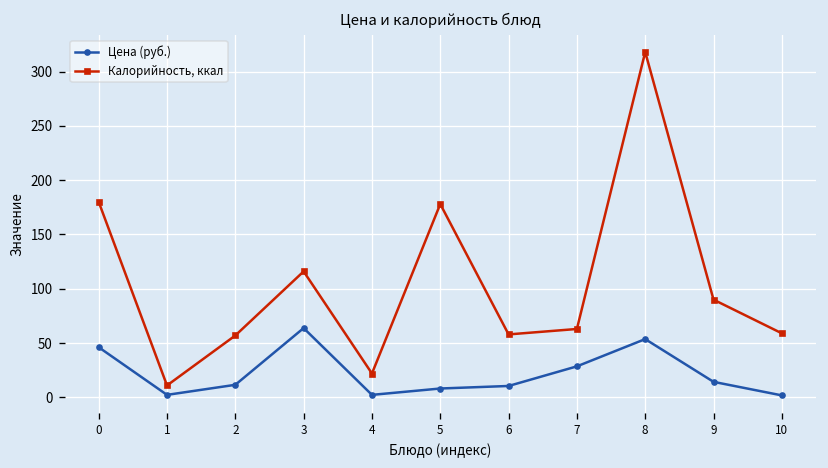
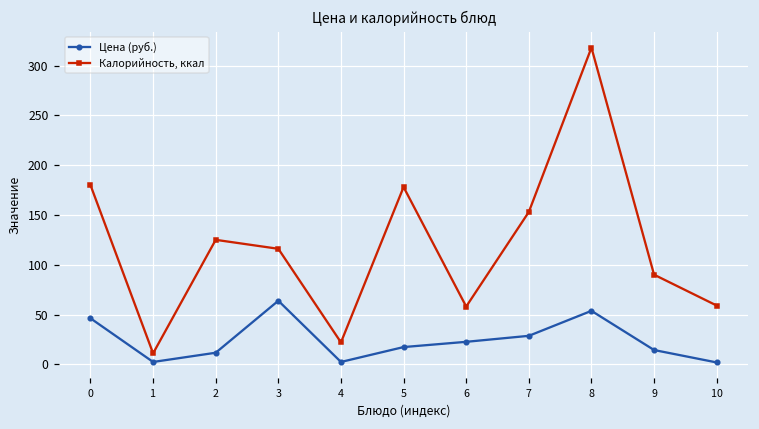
  {
    "Цена (руб.)": {
      "0": 50,
      "1": 0,
      "2": 10,
      "3": 60,
      "4": 0,
-     "5": 10,
-     "6": 10,
+     "5": 20,
+     "6": 20,
      "7": 30,
      "8": 50,
      "9": 10,
      "10": 0
    },
    "Калорийность, ккал": {
      "0": 180,
      "1": 10,
-     "2": 60,
+     "2": 130,
      "3": 120,
      "4": 20,
      "5": 180,
      "6": 60,
-     "7": 60,
+     "7": 150,
      "8": 320,
      "9": 90,
      "10": 60
    }
  }
